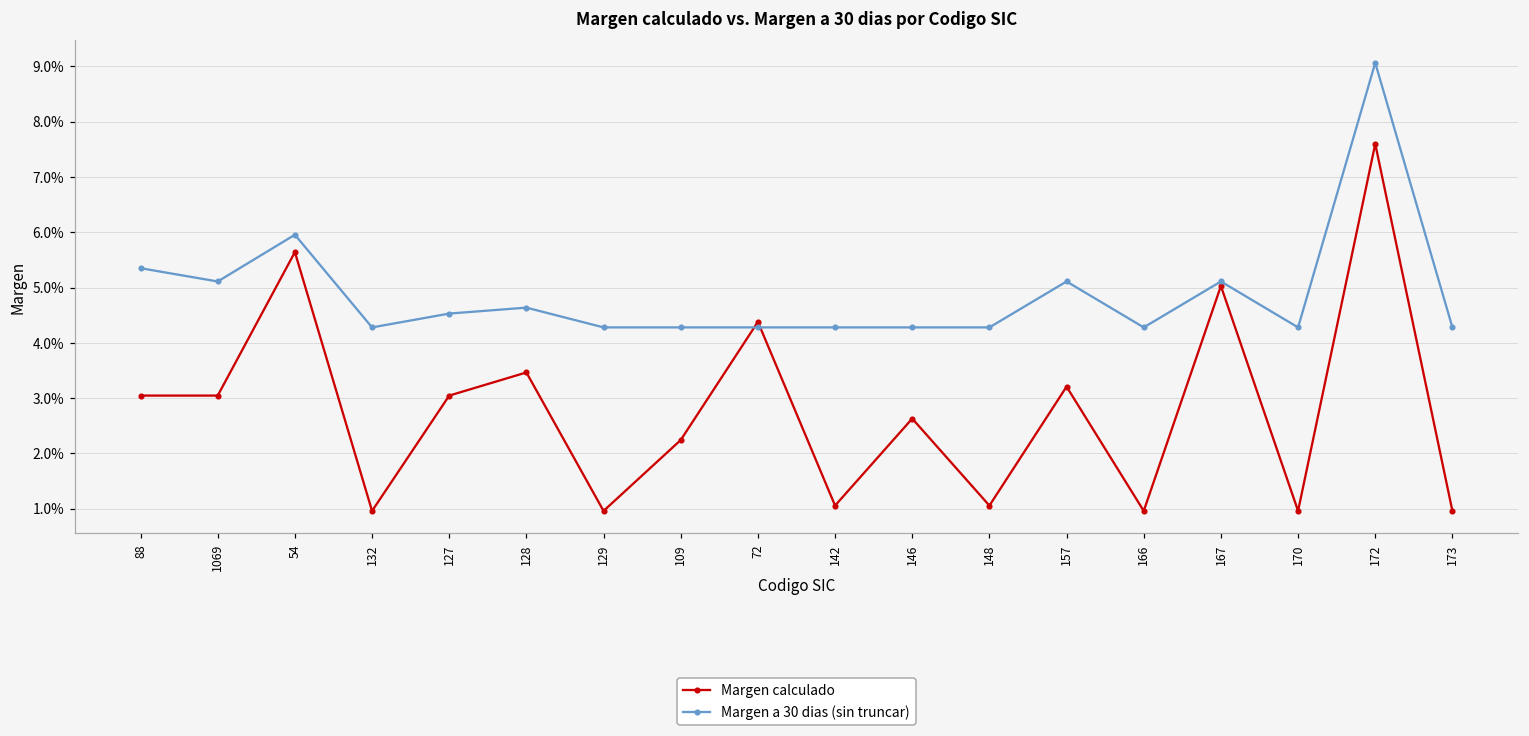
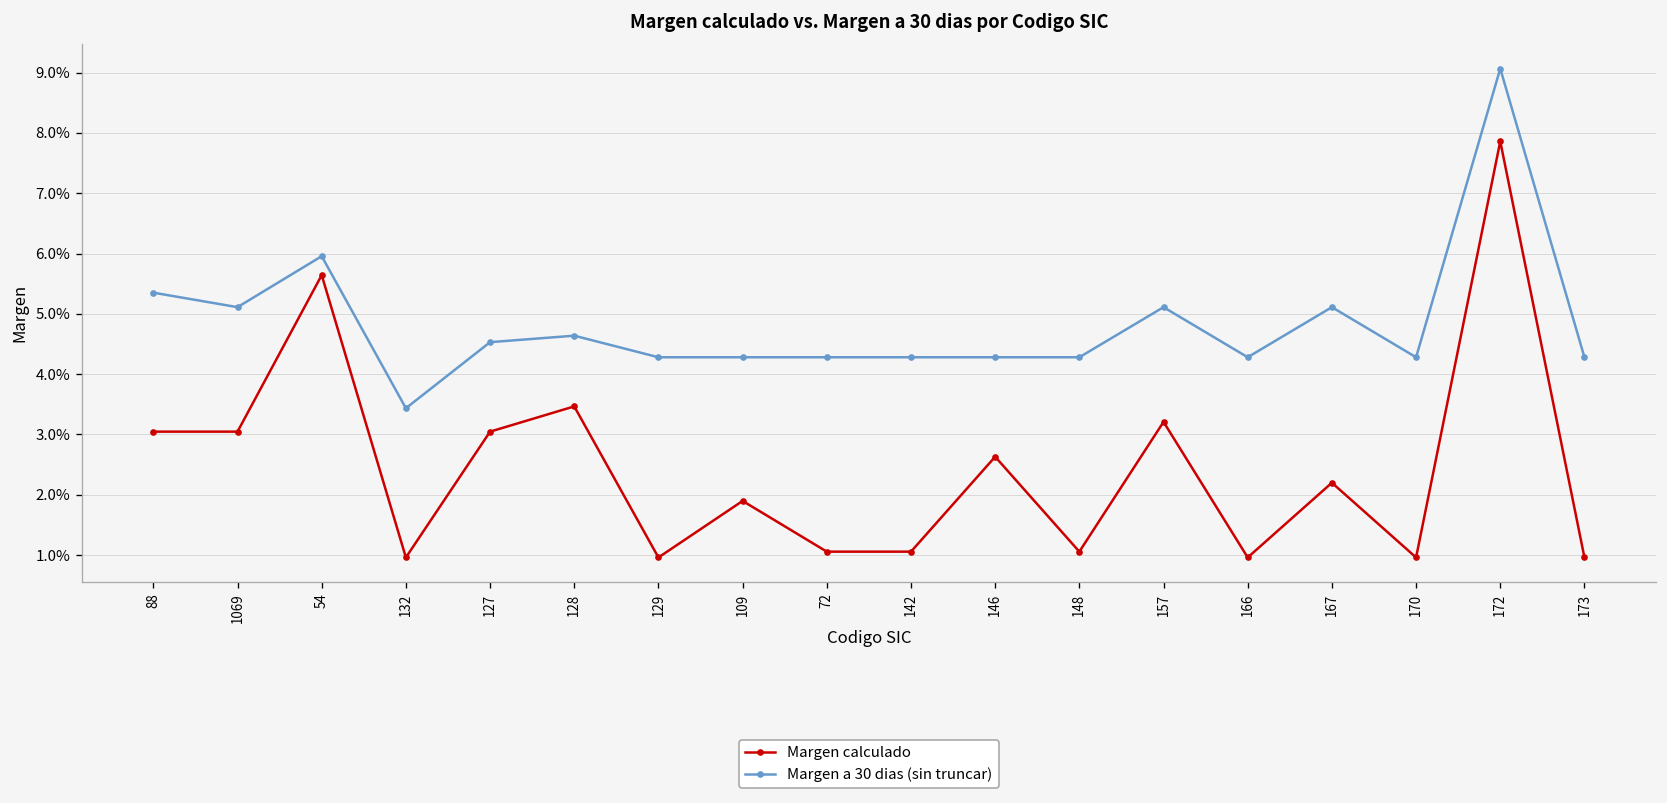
  {
    "Margen calculado": {
      "88": "3.0%",
      "1069": "3.0%",
      "54": "5.6%",
      "132": "1.0%",
      "127": "3.0%",
      "128": "3.5%",
      "129": "1.0%",
-     "109": "2.2%",
-     "72": "4.4%",
+     "109": "1.9%",
+     "72": "1.1%",
      "142": "1.1%",
      "146": "2.6%",
      "148": "1.1%",
      "157": "3.2%",
      "166": "1.0%",
-     "167": "5.0%",
+     "167": "2.2%",
      "170": "1.0%",
-     "172": "7.6%",
+     "172": "7.9%",
      "173": "1.0%"
    },
    "Margen a 30 dias (sin truncar)": {
      "88": "5.4%",
      "1069": "5.1%",
      "54": "6.0%",
-     "132": "4.3%",
+     "132": "3.4%",
      "127": "4.5%",
      "128": "4.6%",
      "129": "4.3%",
      "109": "4.3%",
      "72": "4.3%",
      "142": "4.3%",
      "146": "4.3%",
      "148": "4.3%",
      "157": "5.1%",
      "166": "4.3%",
      "167": "5.1%",
      "170": "4.3%",
      "172": "9.1%",
      "173": "4.3%"
    }
  }
